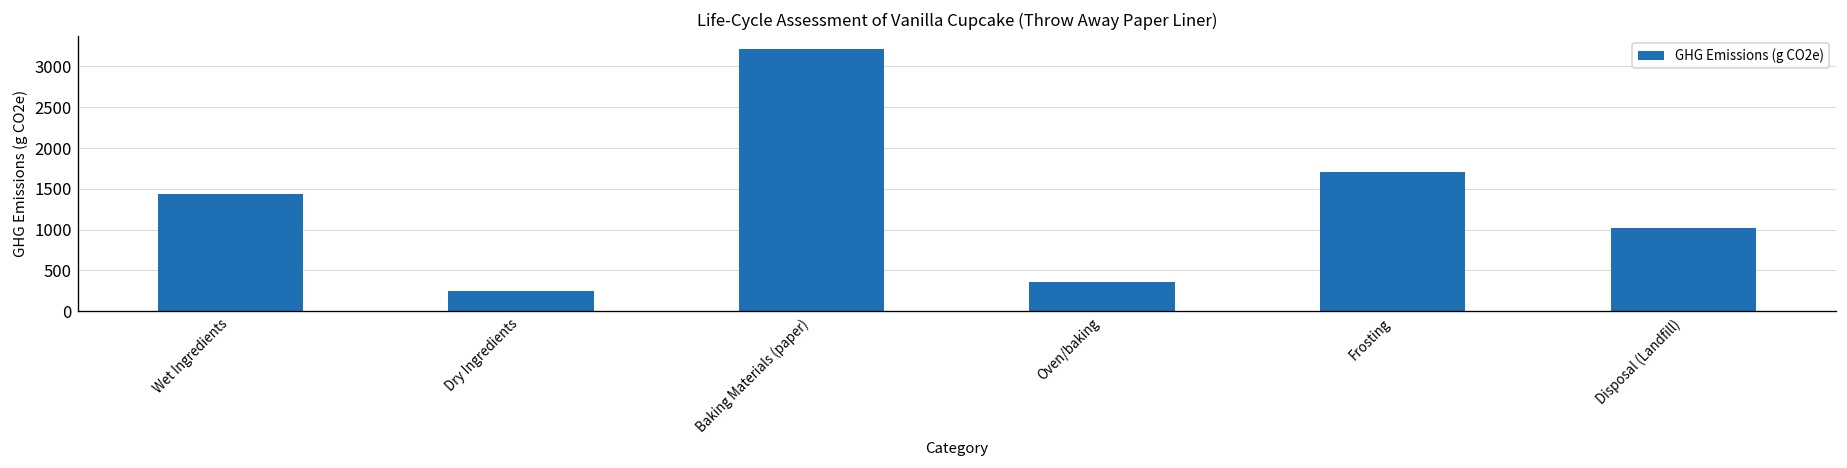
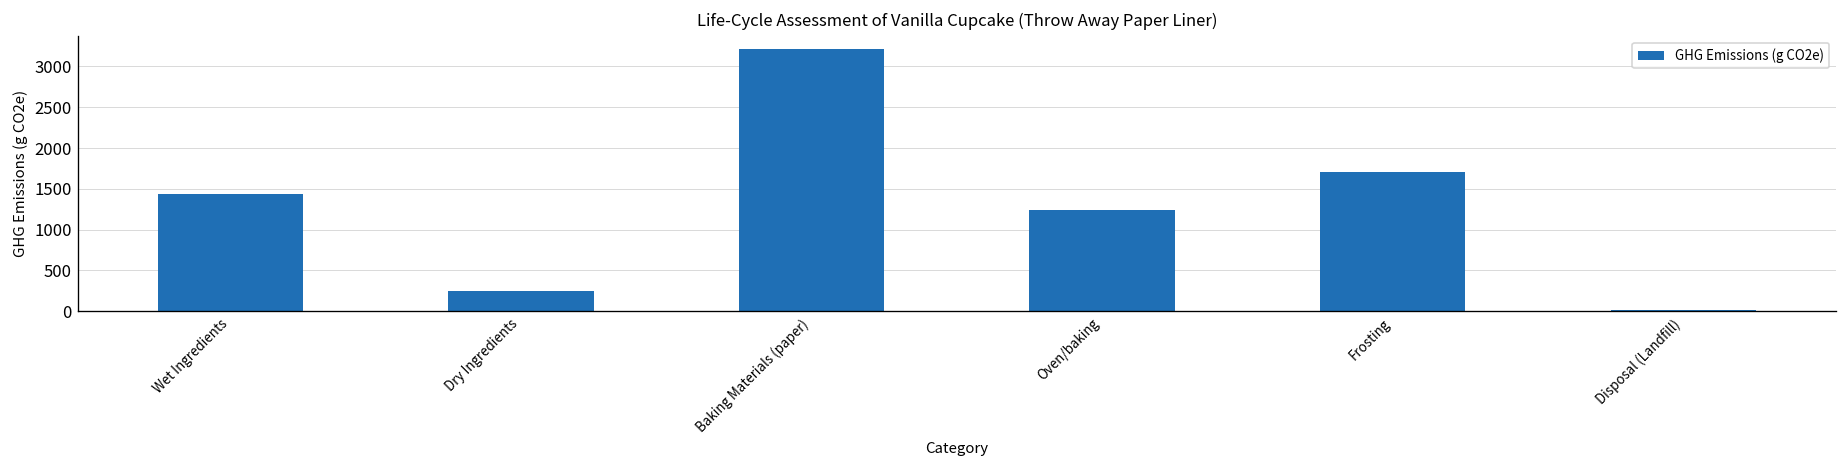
  {
    "Wet Ingredients": 1400,
    "Dry Ingredients": 200,
    "Baking Materials (paper)": 3200,
-   "Oven/baking": 400,
+   "Oven/baking": 1200,
    "Frosting": 1700,
-   "Disposal (Landfill)": 1000
+   "Disposal (Landfill)": 0
  }
